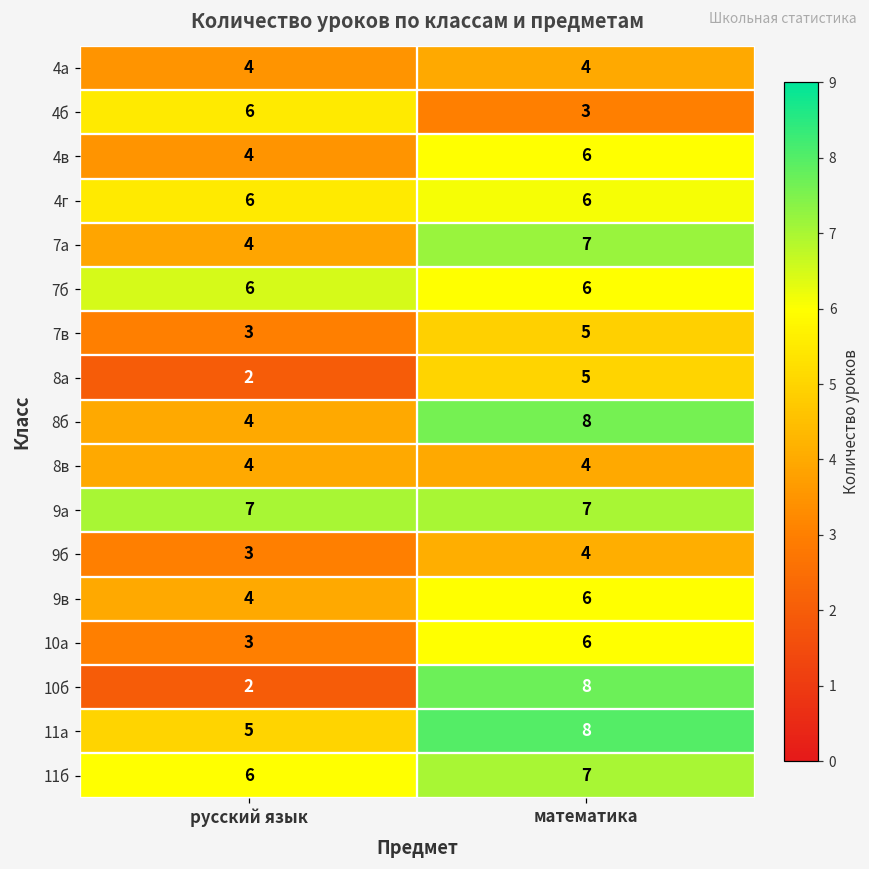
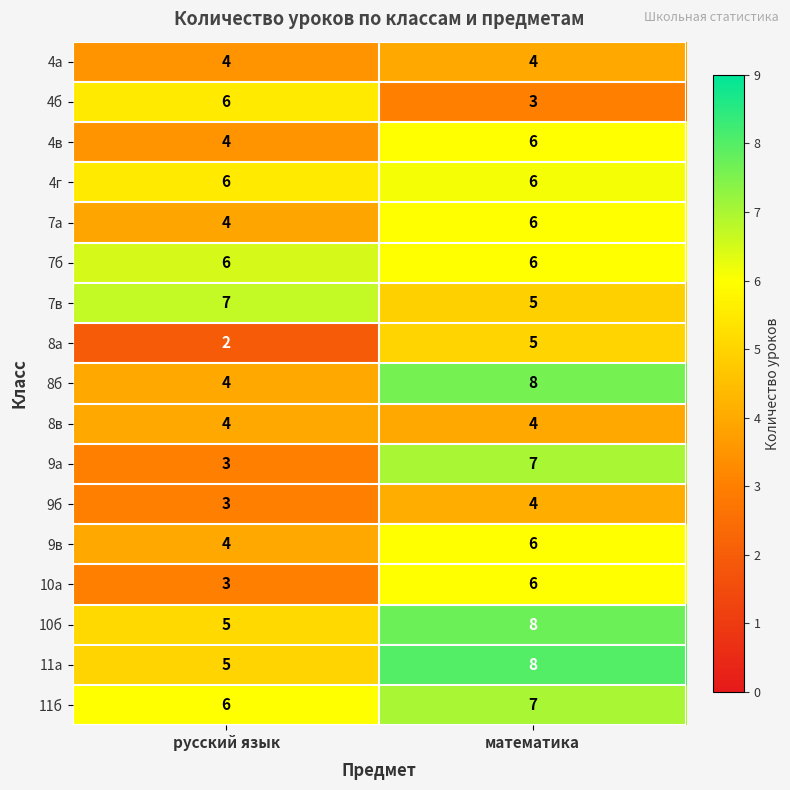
  {
    "4а": {
      "русский язык": 4,
      "математика": 4
    },
    "4б": {
      "русский язык": 6,
      "математика": 3
    },
    "4в": {
      "русский язык": 4,
      "математика": 6
    },
    "4г": {
      "русский язык": 6,
      "математика": 6
    },
    "7а": {
      "русский язык": 4,
-     "математика": 7
+     "математика": 6
    },
    "7б": {
      "русский язык": 6,
      "математика": 6
    },
    "7в": {
-     "русский язык": 3,
+     "русский язык": 7,
      "математика": 5
    },
    "8а": {
      "русский язык": 2,
      "математика": 5
    },
    "8б": {
      "русский язык": 4,
      "математика": 8
    },
    "8в": {
      "русский язык": 4,
      "математика": 4
    },
    "9а": {
-     "русский язык": 7,
+     "русский язык": 3,
      "математика": 7
    },
    "9б": {
      "русский язык": 3,
      "математика": 4
    },
    "9в": {
      "русский язык": 4,
      "математика": 6
    },
    "10а": {
      "русский язык": 3,
      "математика": 6
    },
    "10б": {
-     "русский язык": 2,
+     "русский язык": 5,
      "математика": 8
    },
    "11а": {
      "русский язык": 5,
      "математика": 8
    },
    "11б": {
      "русский язык": 6,
      "математика": 7
    }
  }
